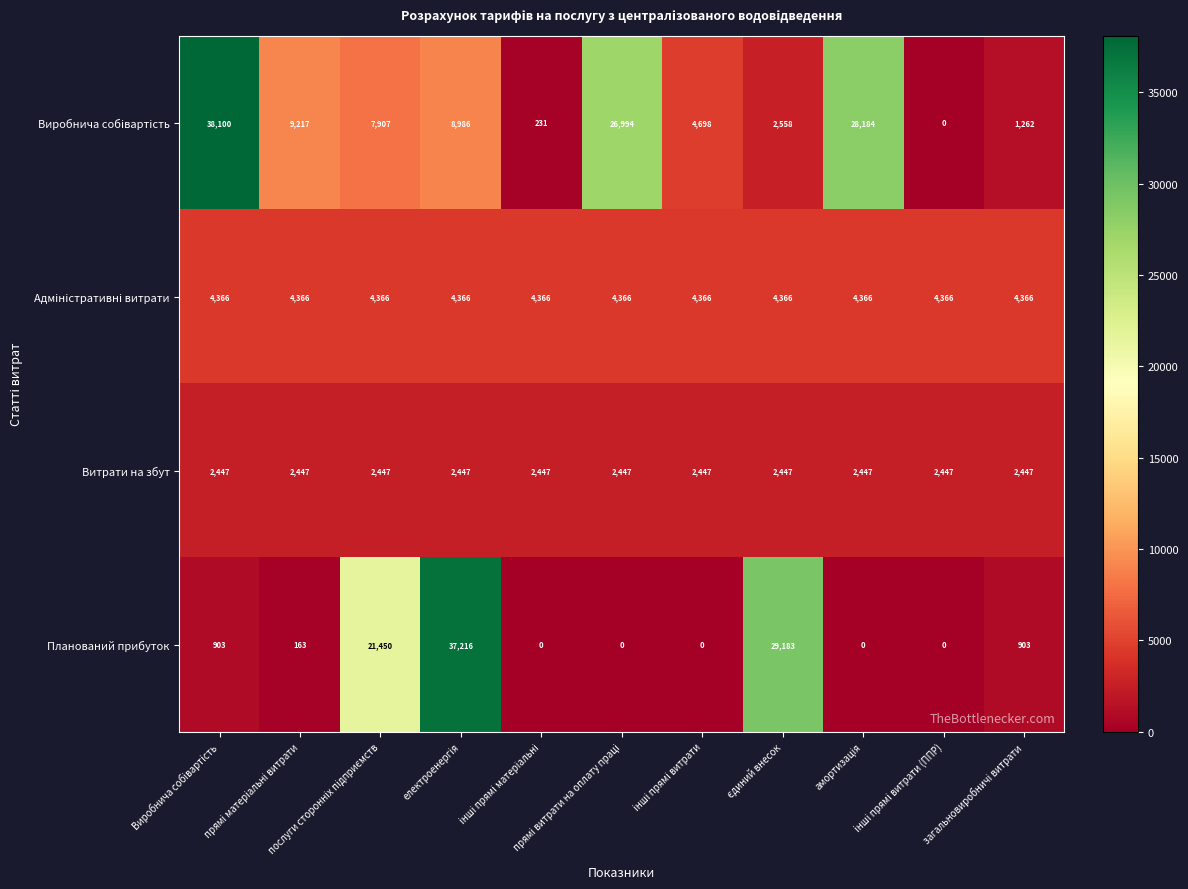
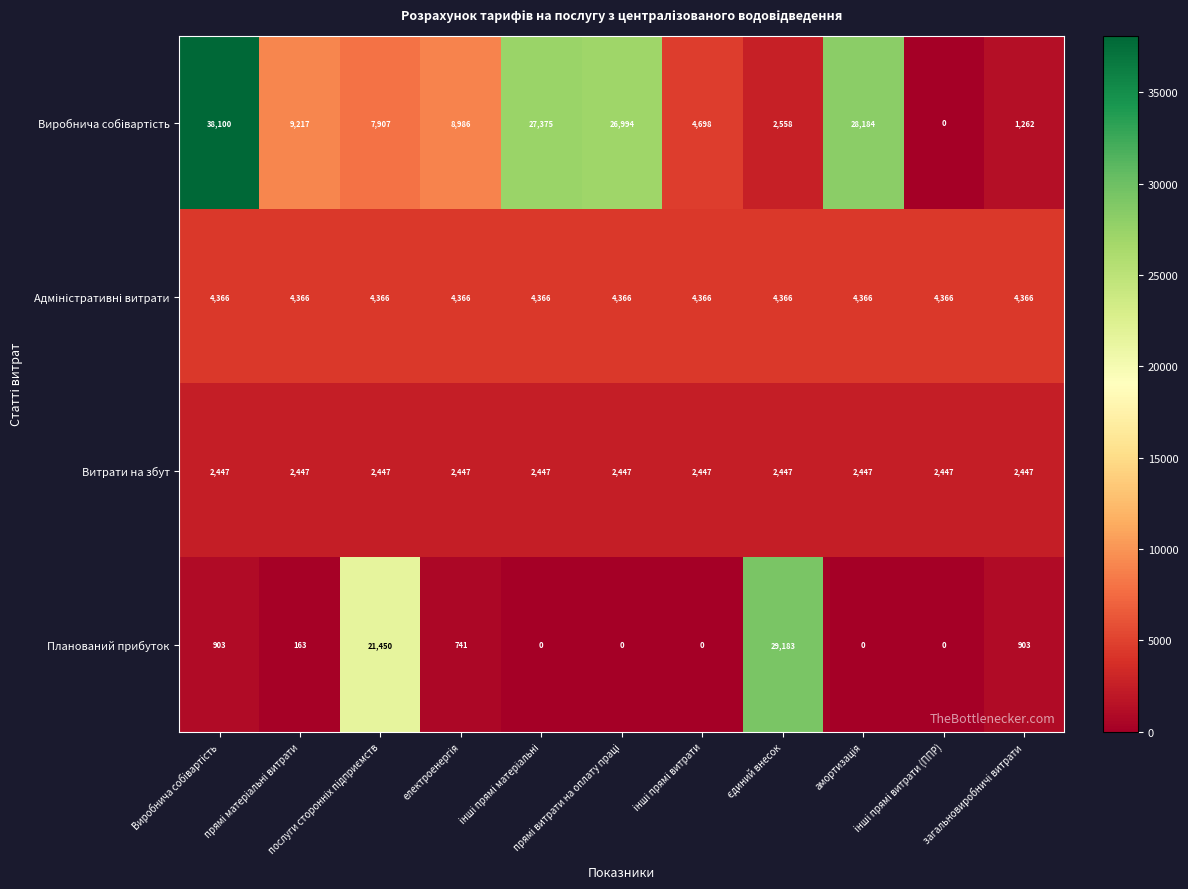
  {
    "Виробнича собівартість": {
      "Виробнича собівартість": "38,100",
      "прямі матеріальні витрати": "9,217",
      "послуги сторонніх підприємств": "7,907",
      "електроенергія": "8,986",
-     "інші прямі матеріальні": "231",
+     "інші прямі матеріальні": "27,375",
      "прямі витрати на оплату праці": "26,994",
      "інші прямі витрати": "4,698",
      "єдиний внесок": "2,558",
      "амортизація": "28,184",
      "інші прямі витрати (ППР)": "0",
      "загальновиробничі витрати": "1,262"
    },
    "Адміністративні витрати": {
      "Виробнича собівартість": "4,366",
      "прямі матеріальні витрати": "4,366",
      "послуги сторонніх підприємств": "4,366",
      "електроенергія": "4,366",
      "інші прямі матеріальні": "4,366",
      "прямі витрати на оплату праці": "4,366",
      "інші прямі витрати": "4,366",
      "єдиний внесок": "4,366",
      "амортизація": "4,366",
      "інші прямі витрати (ППР)": "4,366",
      "загальновиробничі витрати": "4,366"
    },
    "Витрати на збут": {
      "Виробнича собівартість": "2,447",
      "прямі матеріальні витрати": "2,447",
      "послуги сторонніх підприємств": "2,447",
      "електроенергія": "2,447",
      "інші прямі матеріальні": "2,447",
      "прямі витрати на оплату праці": "2,447",
      "інші прямі витрати": "2,447",
      "єдиний внесок": "2,447",
      "амортизація": "2,447",
      "інші прямі витрати (ППР)": "2,447",
      "загальновиробничі витрати": "2,447"
    },
    "Планований прибуток": {
      "Виробнича собівартість": "903",
      "прямі матеріальні витрати": "163",
      "послуги сторонніх підприємств": "21,450",
-     "електроенергія": "37,216",
+     "електроенергія": "741",
      "інші прямі матеріальні": "0",
      "прямі витрати на оплату праці": "0",
      "інші прямі витрати": "0",
      "єдиний внесок": "29,183",
      "амортизація": "0",
      "інші прямі витрати (ППР)": "0"
    }
  }
